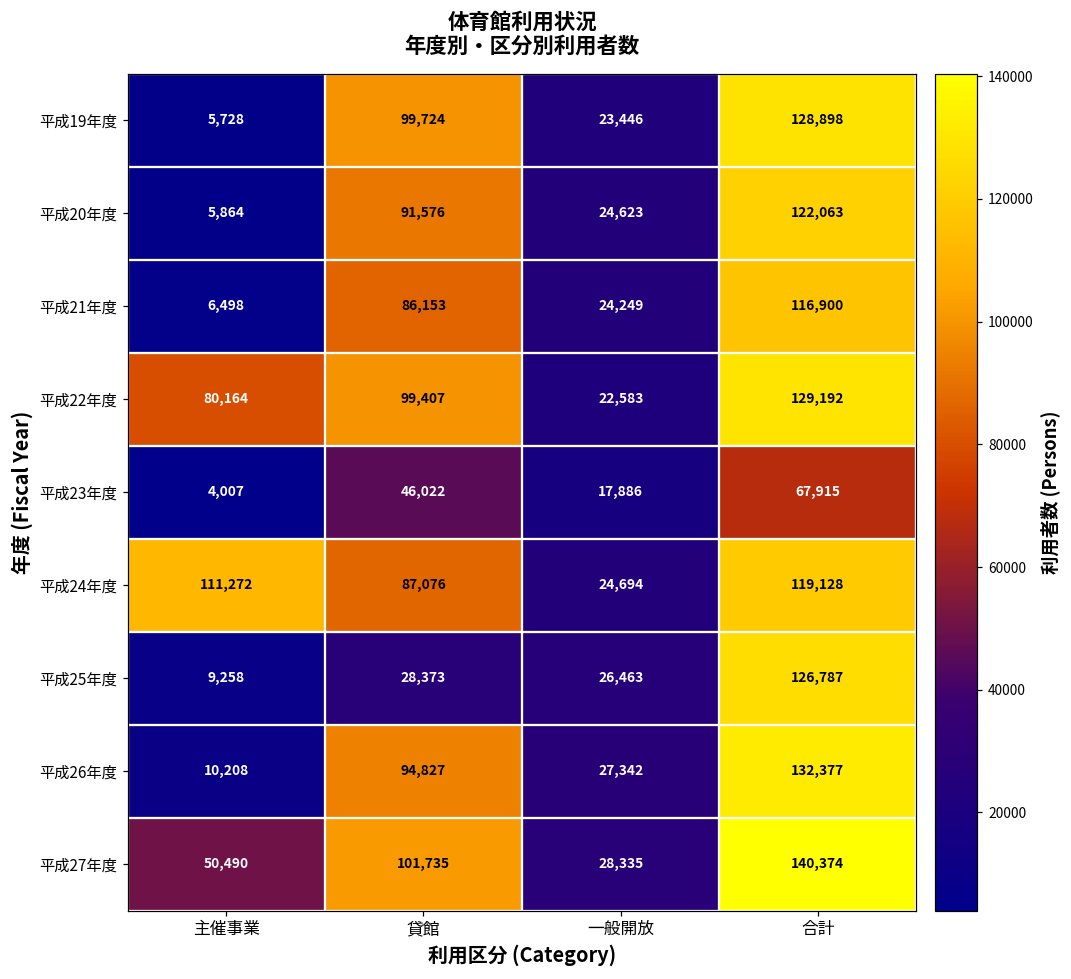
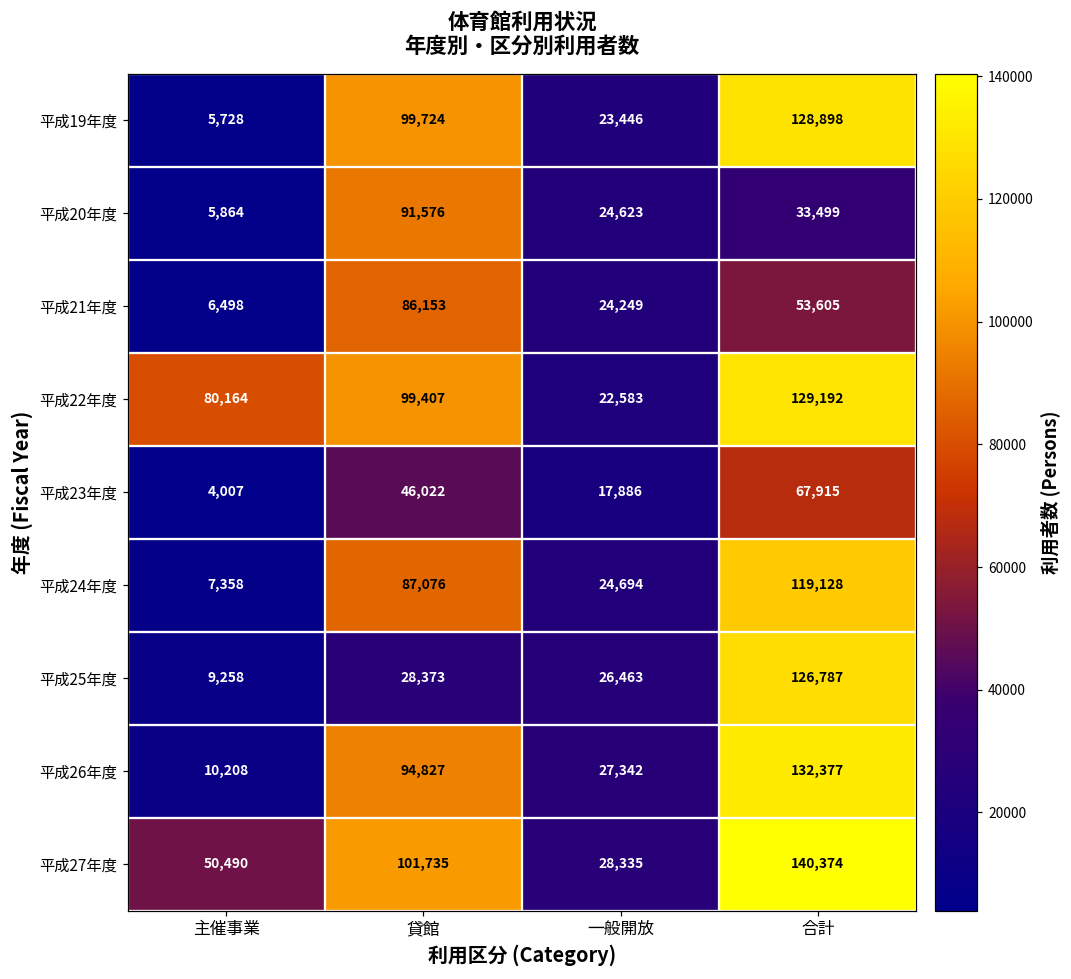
  {
    "平成19年度": {
      "主催事業": "5,728",
      "貸館": "99,724",
      "一般開放": "23,446",
      "合計": "128,898"
    },
    "平成20年度": {
      "主催事業": "5,864",
      "貸館": "91,576",
      "一般開放": "24,623",
-     "合計": "122,063"
+     "合計": "33,499"
    },
    "平成21年度": {
      "主催事業": "6,498",
      "貸館": "86,153",
      "一般開放": "24,249",
-     "合計": "116,900"
+     "合計": "53,605"
    },
    "平成22年度": {
      "主催事業": "80,164",
      "貸館": "99,407",
      "一般開放": "22,583",
      "合計": "129,192"
    },
    "平成23年度": {
      "主催事業": "4,007",
      "貸館": "46,022",
      "一般開放": "17,886",
      "合計": "67,915"
    },
    "平成24年度": {
-     "主催事業": "111,272",
+     "主催事業": "7,358",
      "貸館": "87,076",
      "一般開放": "24,694",
      "合計": "119,128"
    },
    "平成25年度": {
      "主催事業": "9,258",
      "貸館": "28,373",
      "一般開放": "26,463",
      "合計": "126,787"
    },
    "平成26年度": {
      "主催事業": "10,208",
      "貸館": "94,827",
      "一般開放": "27,342",
      "合計": "132,377"
    },
    "平成27年度": {
      "主催事業": "50,490",
      "貸館": "101,735",
      "一般開放": "28,335",
      "合計": "140,374"
    }
  }
